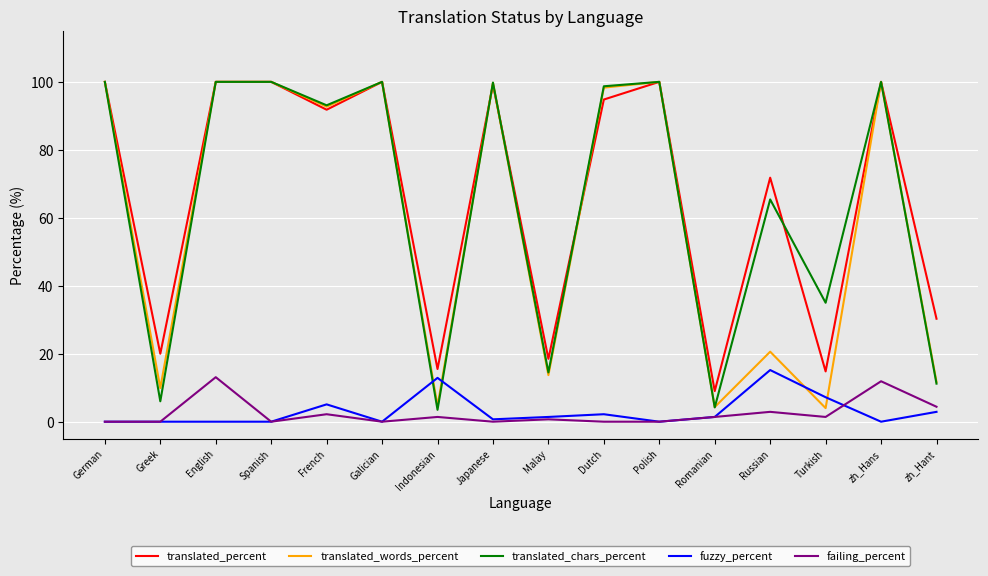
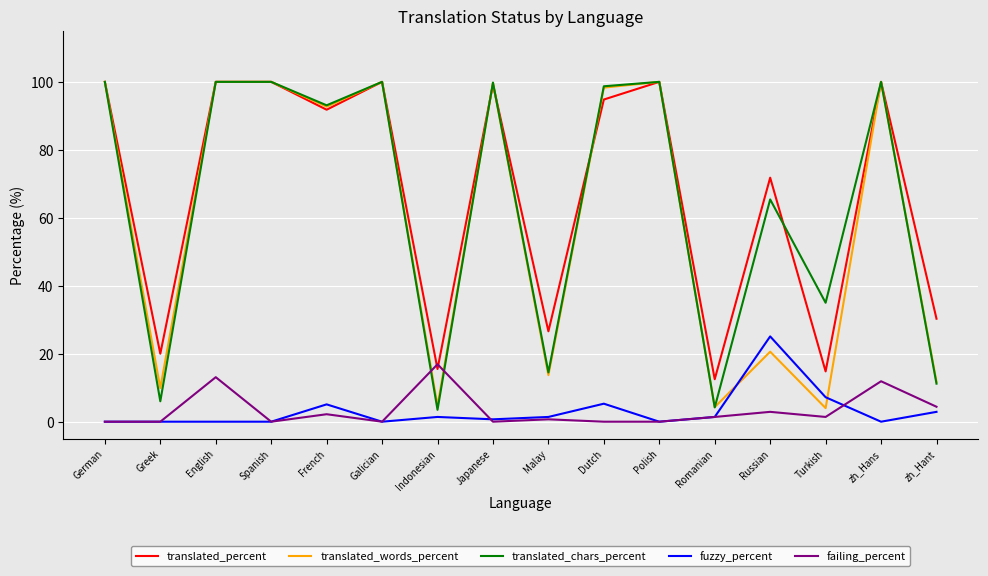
  {
    "translated_percent": {
      "Greek": 20,
      "French": 92,
      "Indonesian": 16,
-     "Malay": 19,
+     "Malay": 27,
      "Dutch": 95,
-     "Romanian": 9,
+     "Romanian": 13,
      "Russian": 72,
      "Turkish": 15,
      "zh_Hant": 30
    },
    "translated_words_percent": {
      "Greek": 10,
      "Indonesian": 5,
      "Malay": 14,
      "Russian": 21,
      "Turkish": 4
    },
    "translated_chars_percent": {
      "Greek": 6,
      "Indonesian": 4,
      "Malay": 15,
      "Russian": 65,
      "Turkish": 35
    },
    "fuzzy_percent": {
      "English": 0,
      "French": 5,
-     "Indonesian": 13,
-     "Dutch": 2,
-     "Russian": 15,
+     "Indonesian": 1,
+     "Dutch": 5,
+     "Russian": 25,
      "Turkish": 7,
      "zh_Hans": 0,
      "zh_Hant": 3
    },
    "failing_percent": {
      "English": 13,
      "French": 2,
-     "Indonesian": 1,
+     "Indonesian": 17,
      "Dutch": 0,
      "Russian": 3,
      "Turkish": 1,
      "zh_Hans": 12,
      "zh_Hant": 4
    }
  }
